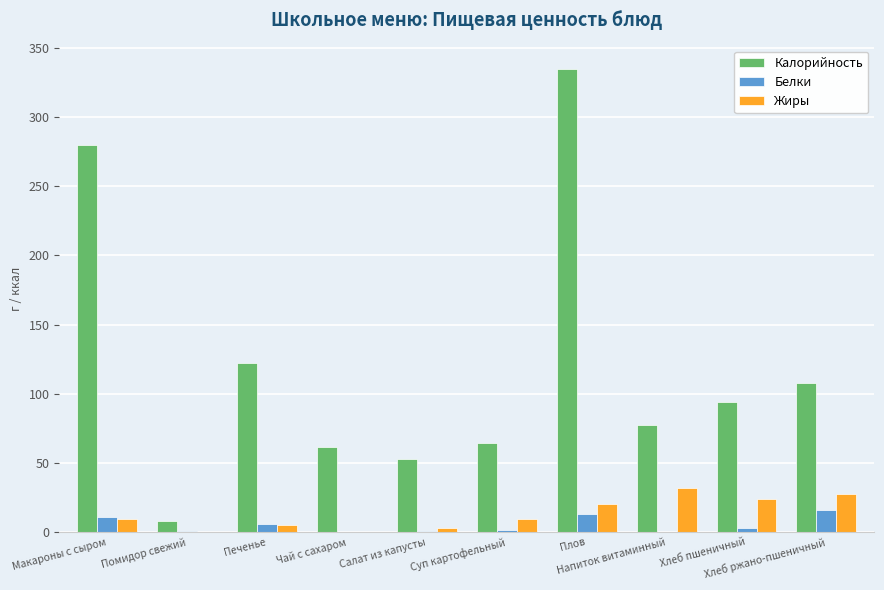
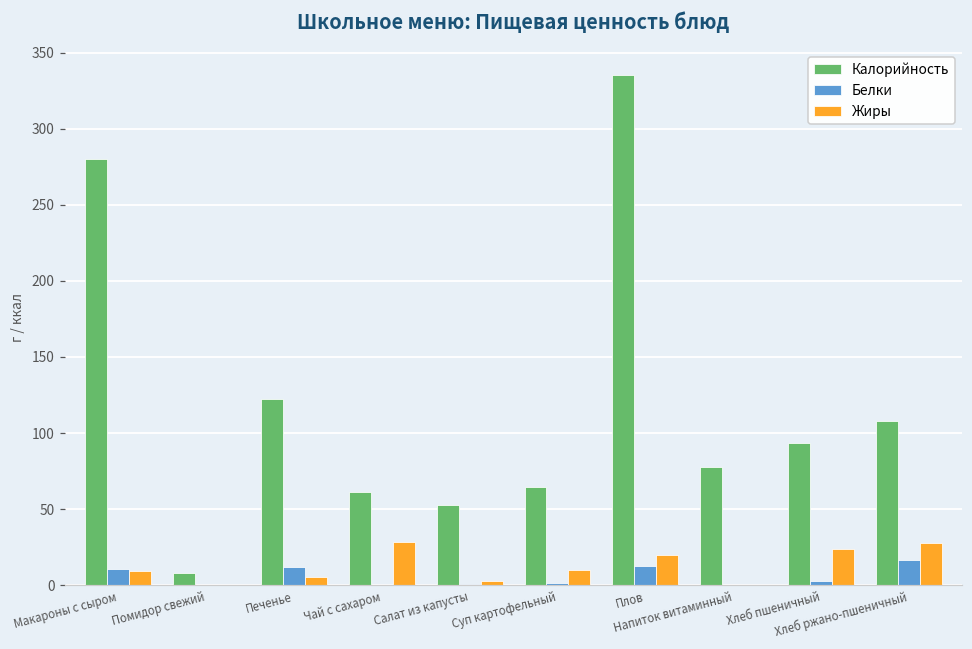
  {
    "Калорийность": {
      "Макароны с сыром": 280,
      "Помидор свежий": 8,
      "Печенье": 122,
      "Чай с сахаром": 61,
      "Салат из капусты": 53,
      "Суп картофельный": 65,
      "Плов": 335,
      "Напиток витаминный": 78,
      "Хлеб пшеничный": 94,
      "Хлеб ржано-пшеничный": 108
    },
    "Белки": {
      "Макароны с сыром": 11,
-     "Печенье": 6,
+     "Печенье": 12,
      "Плов": 13,
      "Хлеб пшеничный": 3,
      "Хлеб ржано-пшеничный": 16
    },
    "Жиры": {
      "Макароны с сыром": 9,
      "Печенье": 5,
-     "Чай с сахаром": 0,
+     "Чай с сахаром": 28,
      "Салат из капусты": 3,
      "Суп картофельный": 10,
      "Плов": 20,
-     "Напиток витаминный": 32,
+     "Напиток витаминный": 0,
      "Хлеб пшеничный": 24,
      "Хлеб ржано-пшеничный": 28
    }
  }
